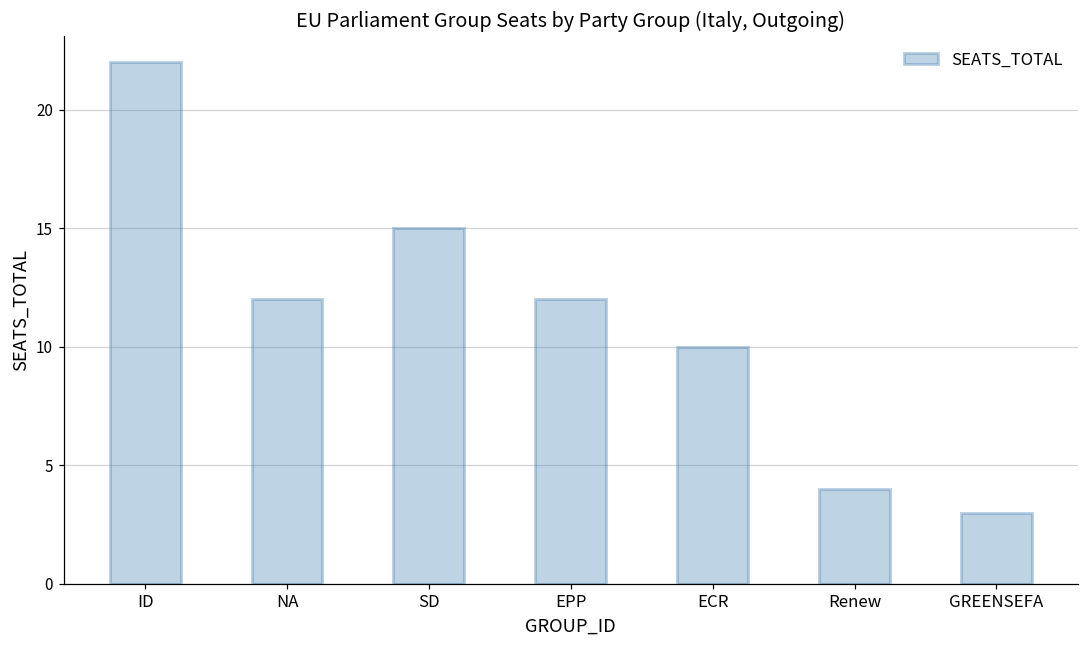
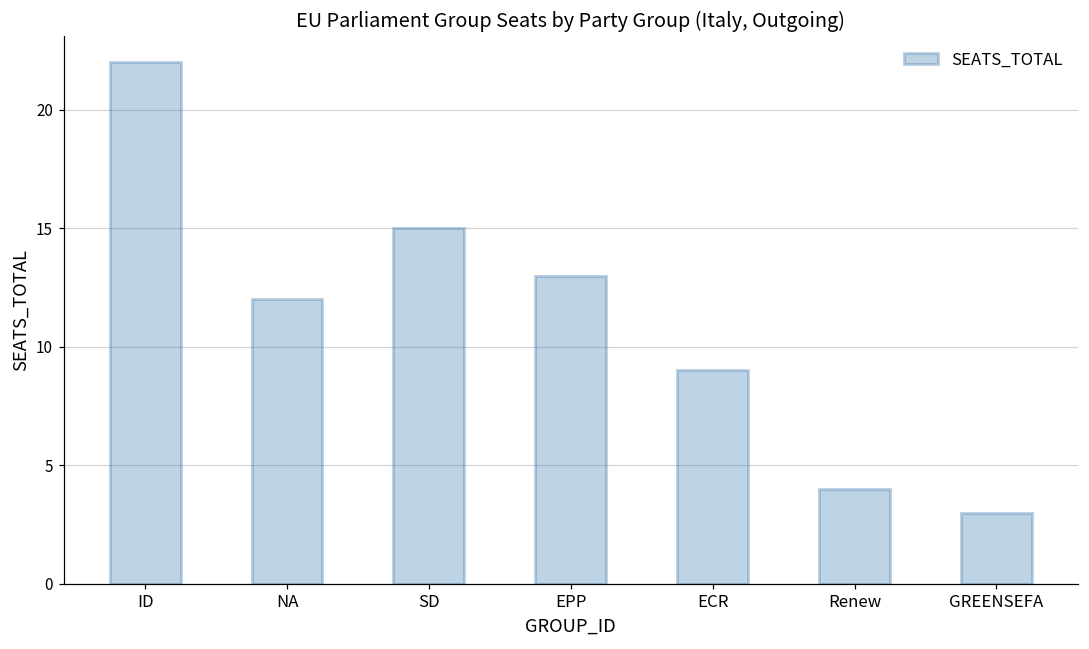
  {
    "ID": 22,
    "NA": 12,
    "SD": 15,
-   "EPP": 12,
-   "ECR": 10,
+   "EPP": 13,
+   "ECR": 9,
    "Renew": 4,
    "GREENSEFA": 3
  }
